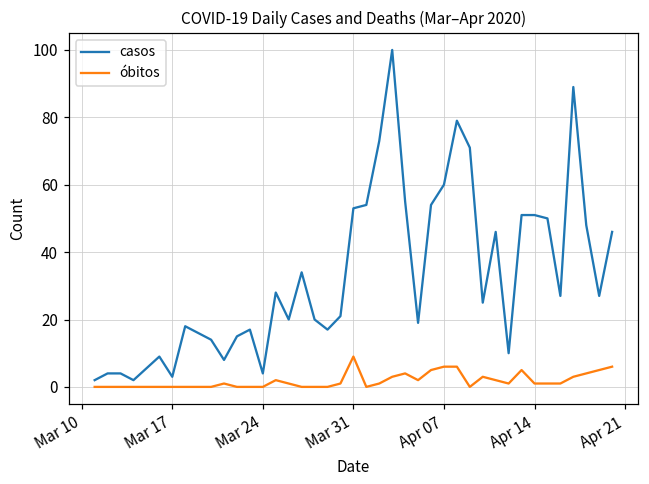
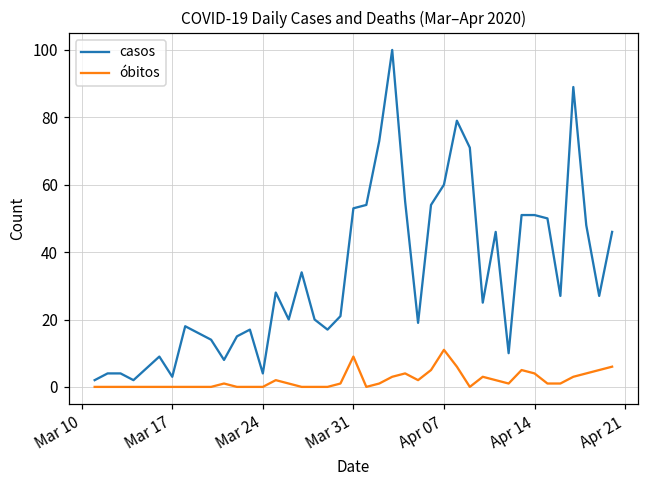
  {
    "casos": {
      "Mar 17": 3,
      "Mar 24": 4,
      "Mar 31": 53,
      "Apr 07": 60,
      "Apr 14": 51
    },
    "óbitos": {
      "Mar 17": 0,
      "Mar 24": 0,
      "Mar 31": 9,
-     "Apr 07": 6,
-     "Apr 14": 1
+     "Apr 07": 11,
+     "Apr 14": 4
    }
  }
